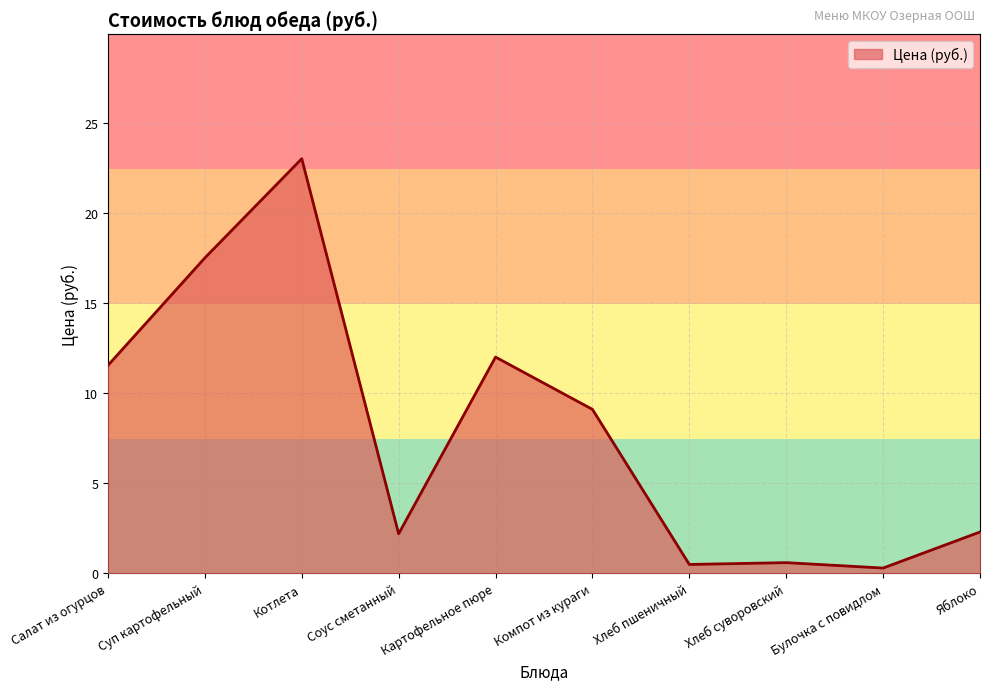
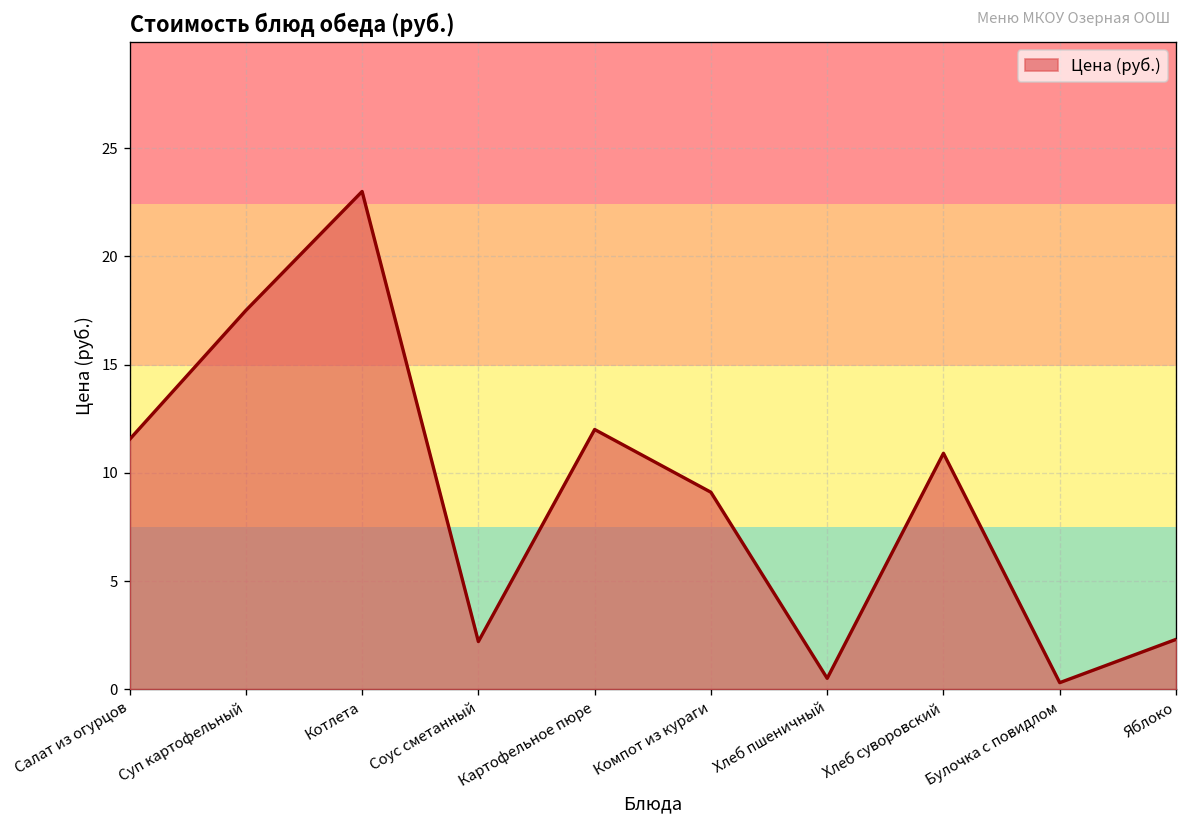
  {
    "Салат из огурцов": 11.5,
    "Суп картофельный": 17.5,
    "Котлета": 23.0,
    "Соус сметанный": 2.2,
    "Картофельное пюре": 12.0,
    "Компот из кураги": 9.1,
    "Хлеб пшеничный": 0.5,
-   "Хлеб суворовский": 0.6,
+   "Хлеб суворовский": 10.9,
    "Булочка с повидлом": 0.3,
    "Яблоко": 2.3
  }
